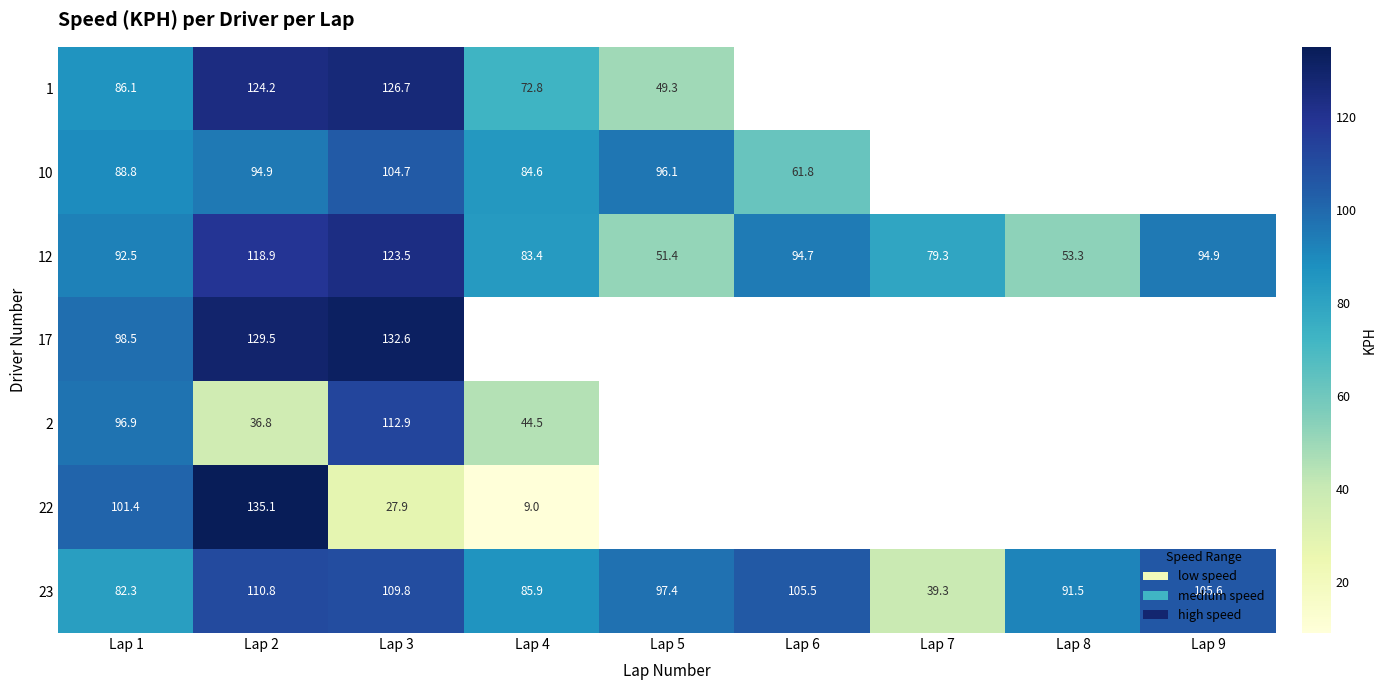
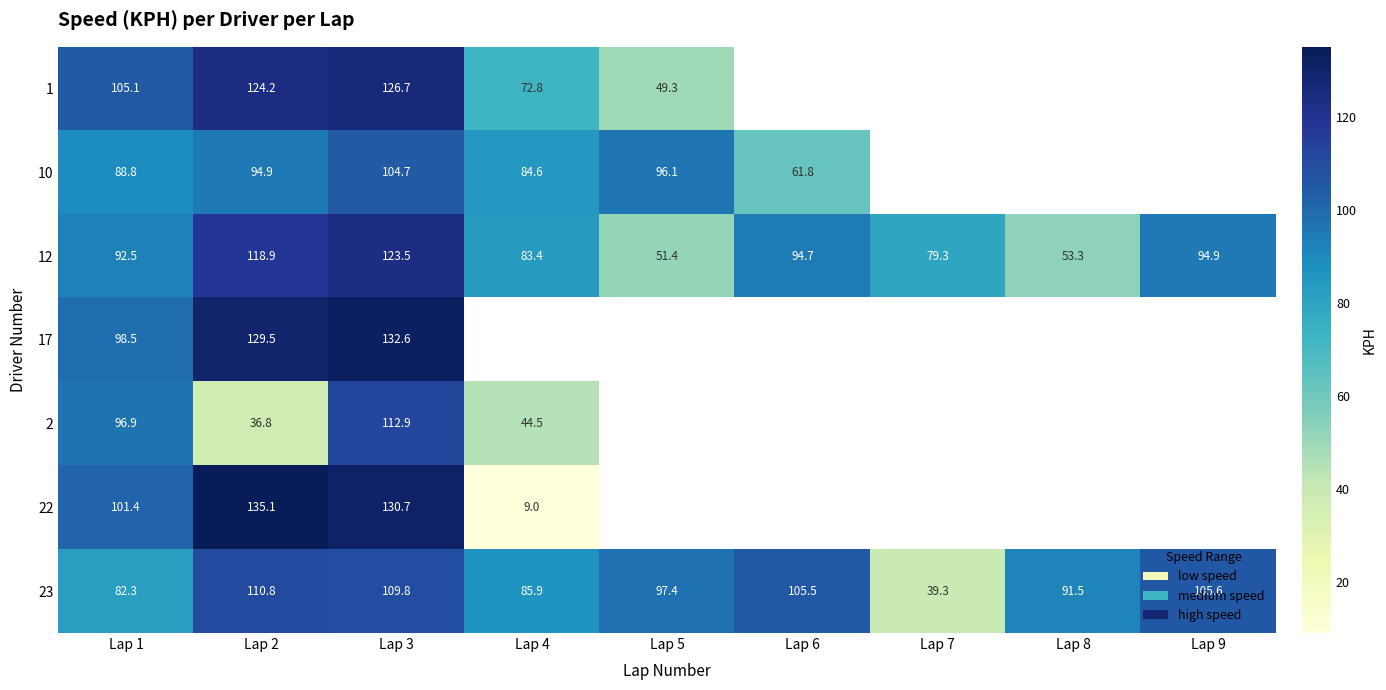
  {
    "1": {
-     "Lap 1": 86.1,
+     "Lap 1": 105.1,
      "Lap 2": 124.2,
      "Lap 3": 126.7,
      "Lap 4": 72.8,
      "Lap 5": 49.3
    },
    "10": {
      "Lap 1": 88.8,
      "Lap 2": 94.9,
      "Lap 3": 104.7,
      "Lap 4": 84.6,
      "Lap 5": 96.1,
      "Lap 6": 61.8
    },
    "12": {
      "Lap 1": 92.5,
      "Lap 2": 118.9,
      "Lap 3": 123.5,
      "Lap 4": 83.4,
      "Lap 5": 51.4,
      "Lap 6": 94.7,
      "Lap 7": 79.3,
      "Lap 8": 53.3,
      "Lap 9": 94.9
    },
    "17": {
      "Lap 1": 98.5,
      "Lap 2": 129.5,
      "Lap 3": 132.6
    },
    "2": {
      "Lap 1": 96.9,
      "Lap 2": 36.8,
      "Lap 3": 112.9,
      "Lap 4": 44.5
    },
    "22": {
      "Lap 1": 101.4,
      "Lap 2": 135.1,
-     "Lap 3": 27.9,
+     "Lap 3": 130.7,
      "Lap 4": 9.0
    },
    "23": {
      "Lap 1": 82.3,
      "Lap 2": 110.8,
      "Lap 3": 109.8,
      "Lap 4": 85.9,
      "Lap 5": 97.4,
      "Lap 6": 105.5,
      "Lap 7": 39.3,
      "Lap 8": 91.5,
      "Lap 9": 105.6
    }
  }
